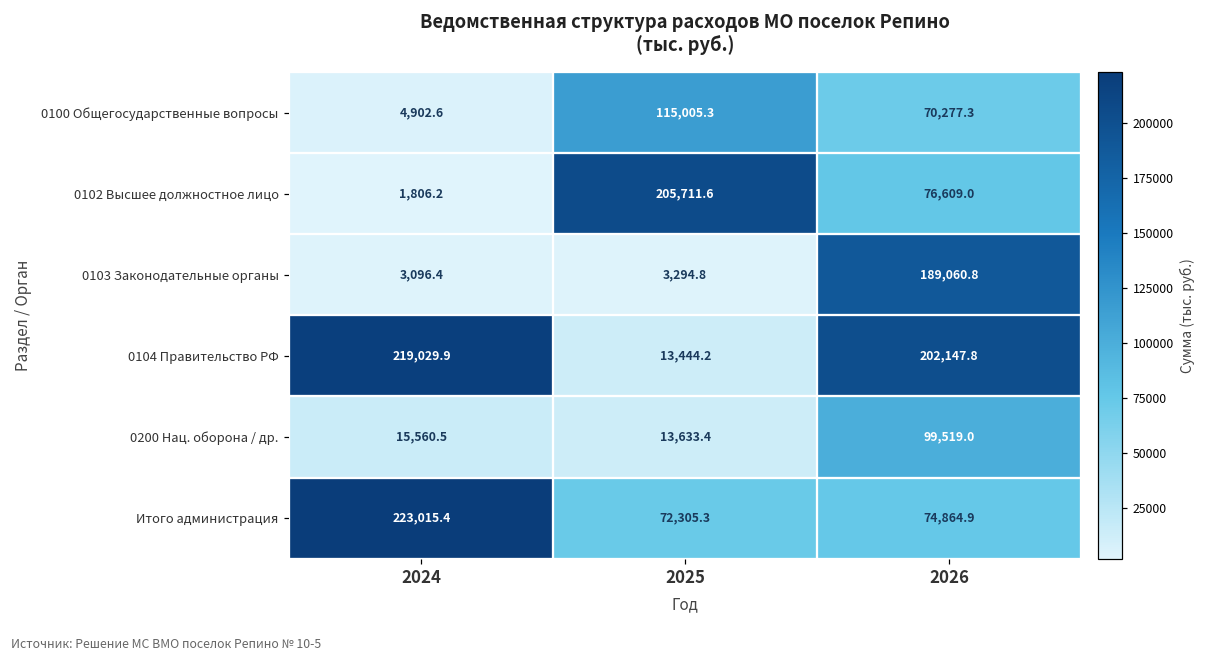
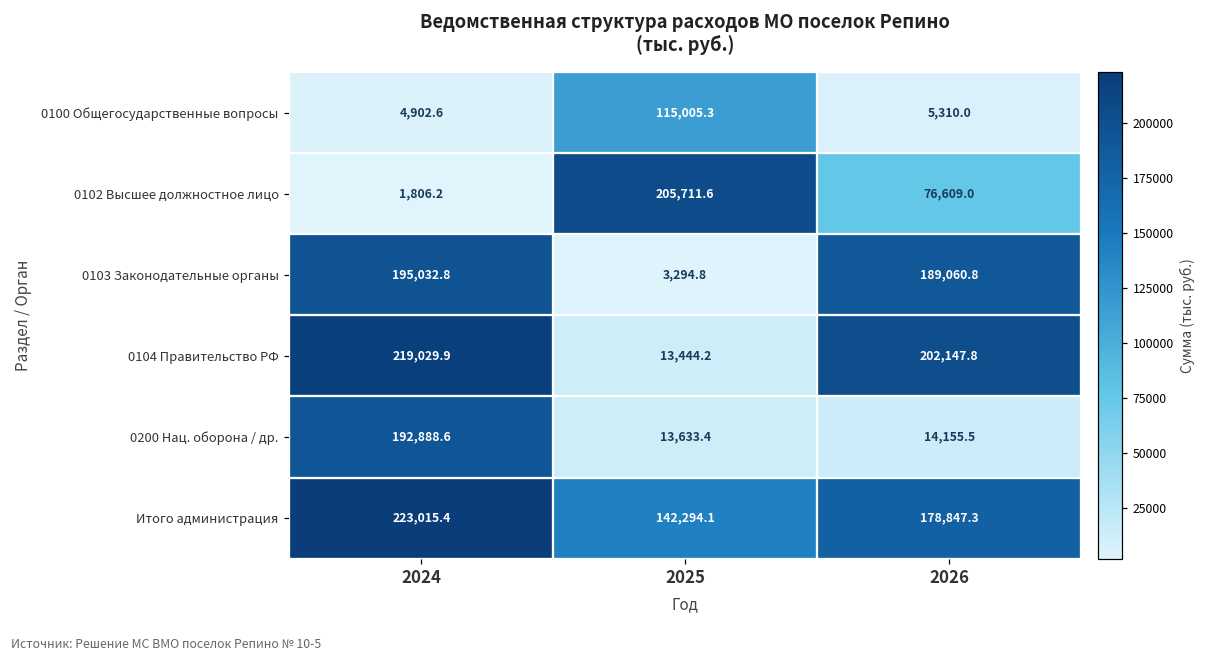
  {
    "0100 Общегосударственные вопросы": {
      "2024": "4,902.6",
      "2025": "115,005.3",
-     "2026": "70,277.3"
+     "2026": "5,310.0"
    },
    "0102 Высшее должностное лицо": {
      "2024": "1,806.2",
      "2025": "205,711.6",
      "2026": "76,609.0"
    },
    "0103 Законодательные органы": {
-     "2024": "3,096.4",
+     "2024": "195,032.8",
      "2025": "3,294.8",
      "2026": "189,060.8"
    },
    "0104 Правительство РФ": {
      "2024": "219,029.9",
      "2025": "13,444.2",
      "2026": "202,147.8"
    },
    "0200 Нац. оборона / др.": {
-     "2024": "15,560.5",
+     "2024": "192,888.6",
      "2025": "13,633.4",
-     "2026": "99,519.0"
+     "2026": "14,155.5"
    },
    "Итого администрация": {
      "2024": "223,015.4",
-     "2025": "72,305.3",
-     "2026": "74,864.9"
+     "2025": "142,294.1",
+     "2026": "178,847.3"
    }
  }
